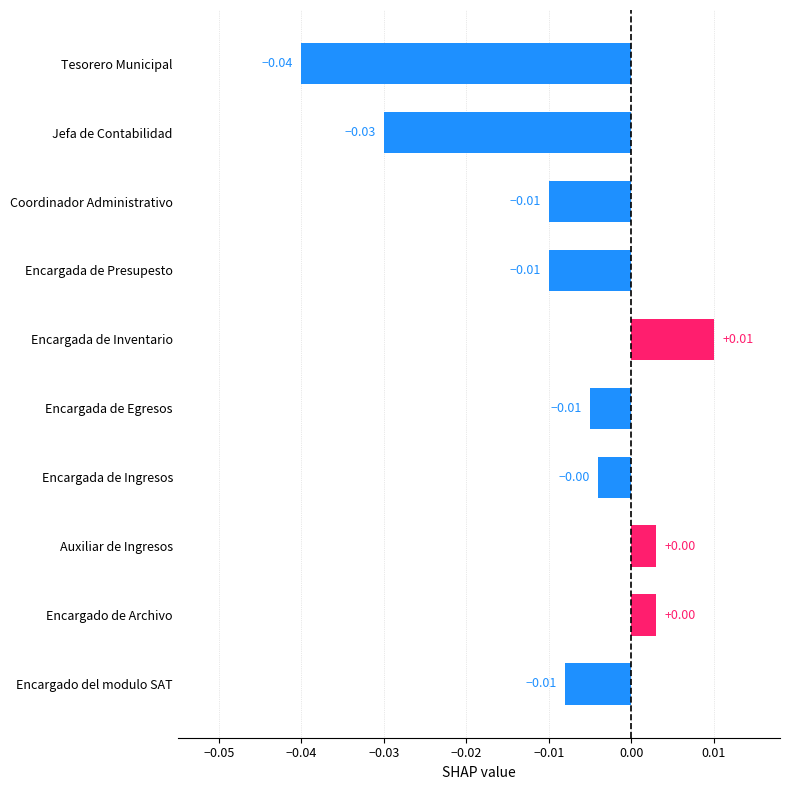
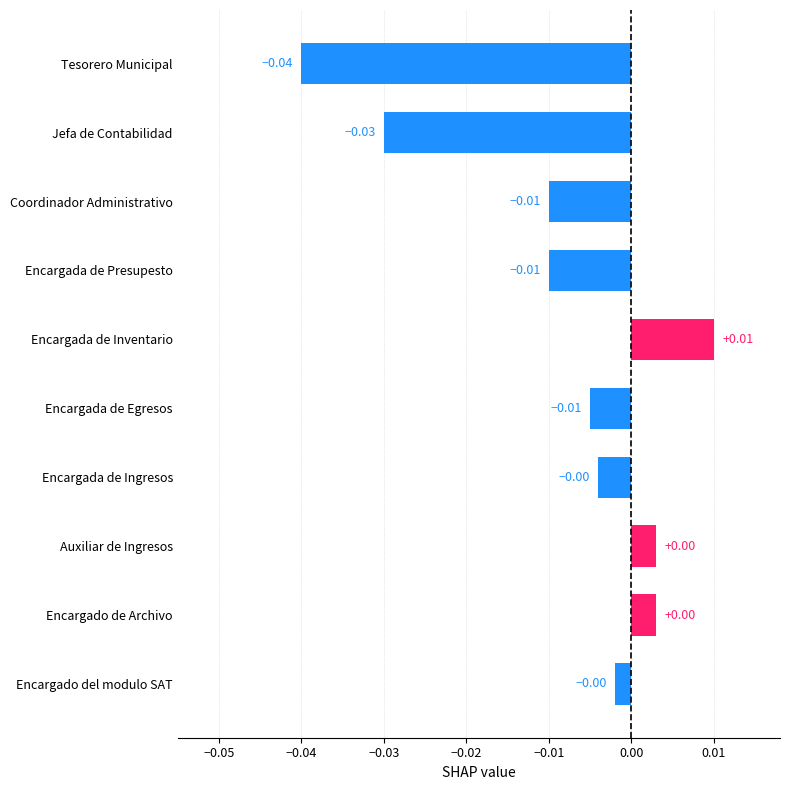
  {
    "Tesorero Municipal": "-0.04",
    "Jefa de Contabilidad": "-0.03",
    "Coordinador Administrativo": "-0.01",
    "Encargada de Presupesto": "-0.01",
    "Encargada de Inventario": "+0.01",
    "Encargada de Egresos": "-0.01",
    "Encargada de Ingresos": "-0.00",
    "Auxiliar de Ingresos": "+0.00",
    "Encargado de Archivo": "+0.00",
-   "Encargado del modulo SAT": "-0.01"
+   "Encargado del modulo SAT": "-0.00"
  }
